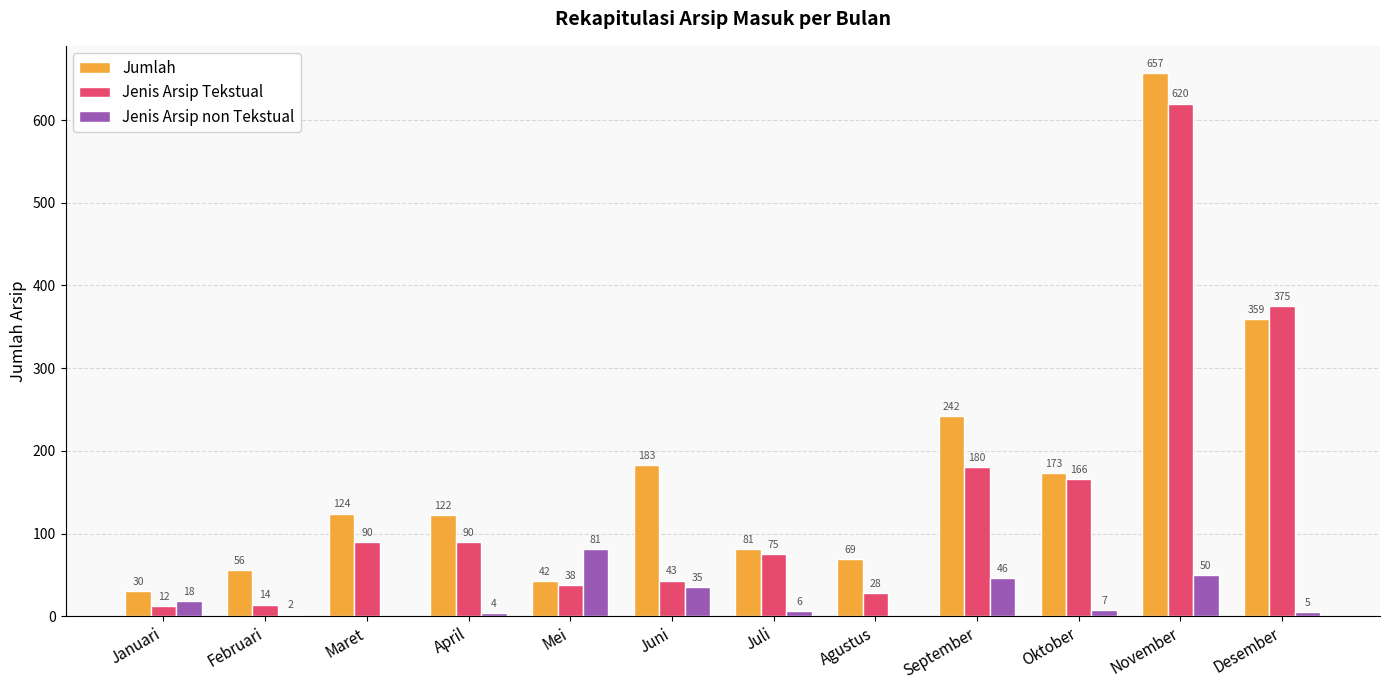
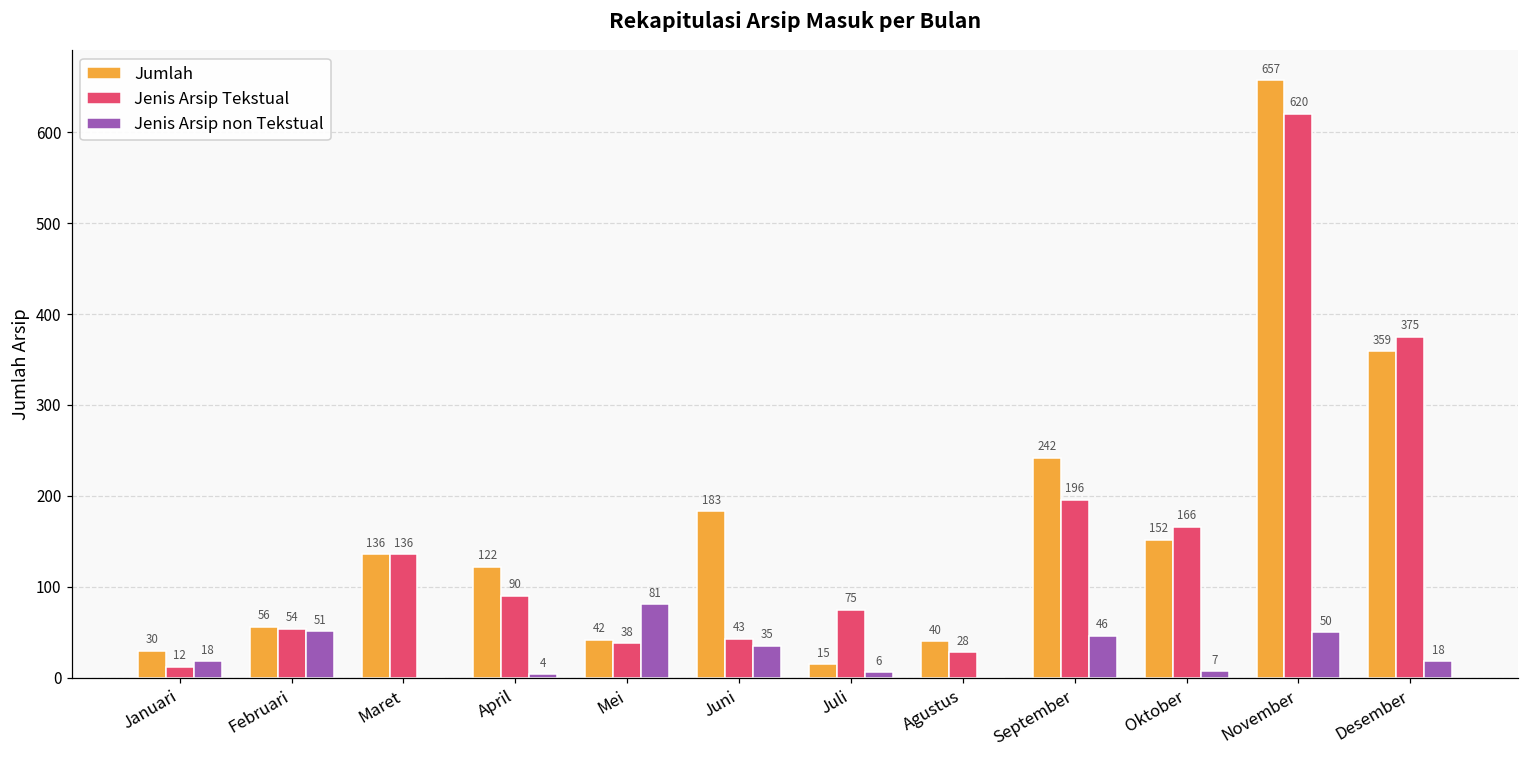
  {
    "Jumlah": {
      "Januari": 30,
      "Februari": 56,
-     "Maret": 124,
+     "Maret": 136,
      "April": 122,
      "Mei": 42,
      "Juni": 183,
-     "Juli": 81,
-     "Agustus": 69,
+     "Juli": 15,
+     "Agustus": 40,
      "September": 242,
-     "Oktober": 173,
+     "Oktober": 152,
      "November": 657,
      "Desember": 359
    },
    "Jenis Arsip Tekstual": {
      "Januari": 12,
-     "Februari": 14,
-     "Maret": 90,
+     "Februari": 54,
+     "Maret": 136,
      "April": 90,
      "Mei": 38,
      "Juni": 43,
      "Juli": 75,
      "Agustus": 28,
-     "September": 180,
+     "September": 196,
      "Oktober": 166,
      "November": 620,
      "Desember": 375
    },
    "Jenis Arsip non Tekstual": {
      "Januari": 18,
-     "Februari": 2,
+     "Februari": 51,
      "April": 4,
      "Mei": 81,
      "Juni": 35,
      "Juli": 6,
      "September": 46,
      "Oktober": 7,
      "November": 50,
-     "Desember": 5
+     "Desember": 18
    }
  }
